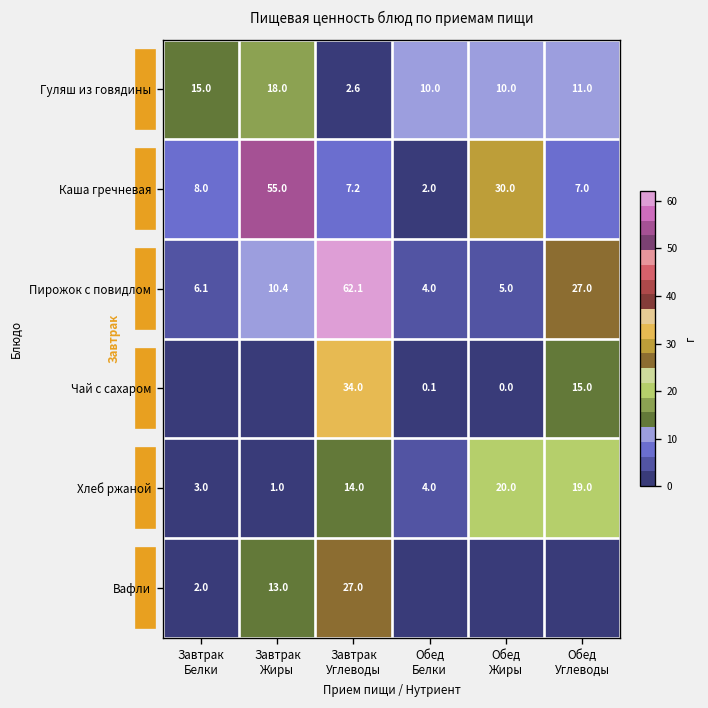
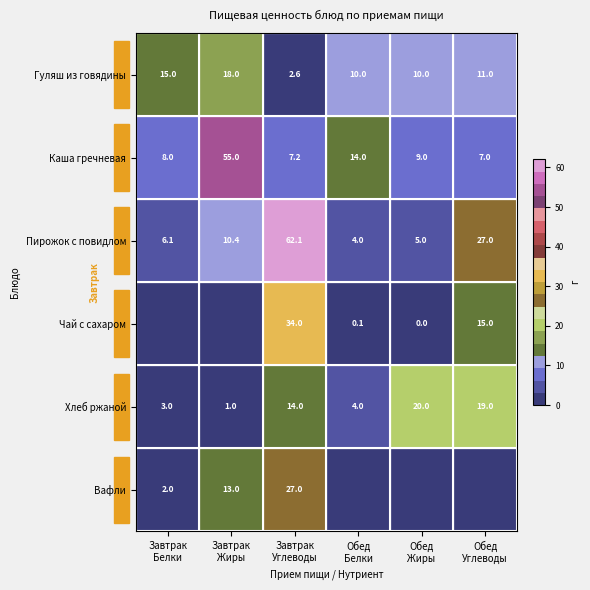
  {
    "Гуляш из говядины": {
      "Завтрак Белки": 15.0,
      "Завтрак Жиры": 18.0,
      "Завтрак Углеводы": 2.6,
      "Обед Белки": 10.0,
      "Обед Жиры": 10.0,
      "Обед Углеводы": 11.0
    },
    "Каша гречневая": {
      "Завтрак Белки": 8.0,
      "Завтрак Жиры": 55.0,
      "Завтрак Углеводы": 7.2,
-     "Обед Белки": 2.0,
-     "Обед Жиры": 30.0,
+     "Обед Белки": 14.0,
+     "Обед Жиры": 9.0,
      "Обед Углеводы": 7.0
    },
    "Пирожок с повидлом": {
      "Завтрак Белки": 6.1,
      "Завтрак Жиры": 10.4,
      "Завтрак Углеводы": 62.1,
      "Обед Белки": 4.0,
      "Обед Жиры": 5.0,
      "Обед Углеводы": 27.0
    },
    "Чай с сахаром": {
      "Завтрак Углеводы": 34.0,
      "Обед Белки": 0.1,
      "Обед Жиры": 0.0,
      "Обед Углеводы": 15.0
    },
    "Хлеб ржаной": {
      "Завтрак Белки": 3.0,
      "Завтрак Жиры": 1.0,
      "Завтрак Углеводы": 14.0,
      "Обед Белки": 4.0,
      "Обед Жиры": 20.0,
      "Обед Углеводы": 19.0
    },
    "Вафли": {
      "Завтрак Белки": 2.0,
      "Завтрак Жиры": 13.0,
      "Завтрак Углеводы": 27.0
    }
  }
